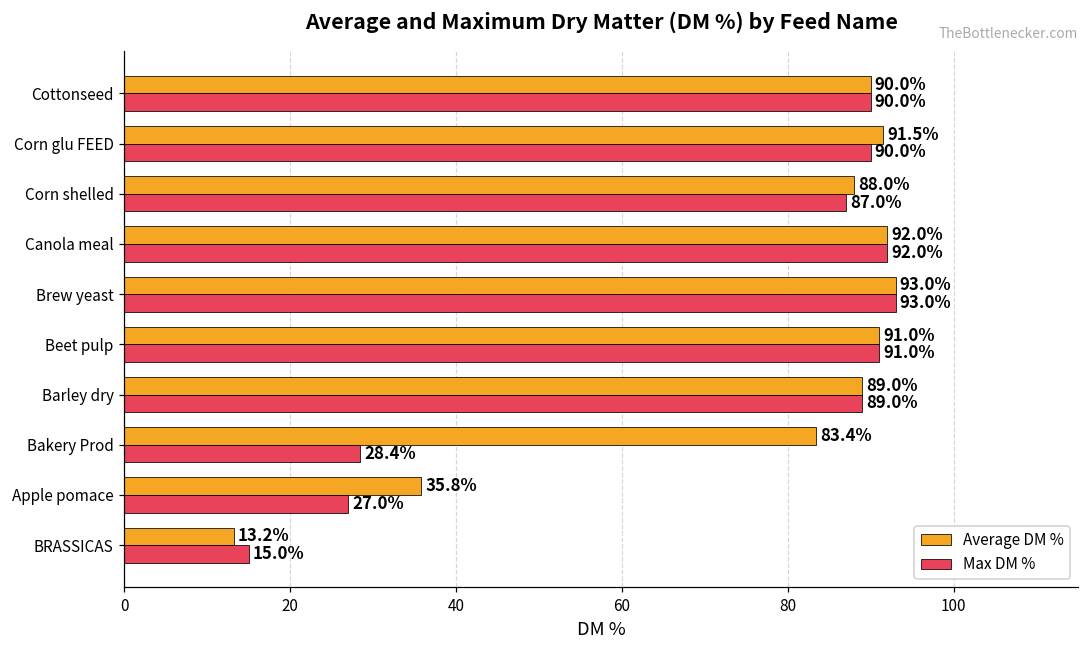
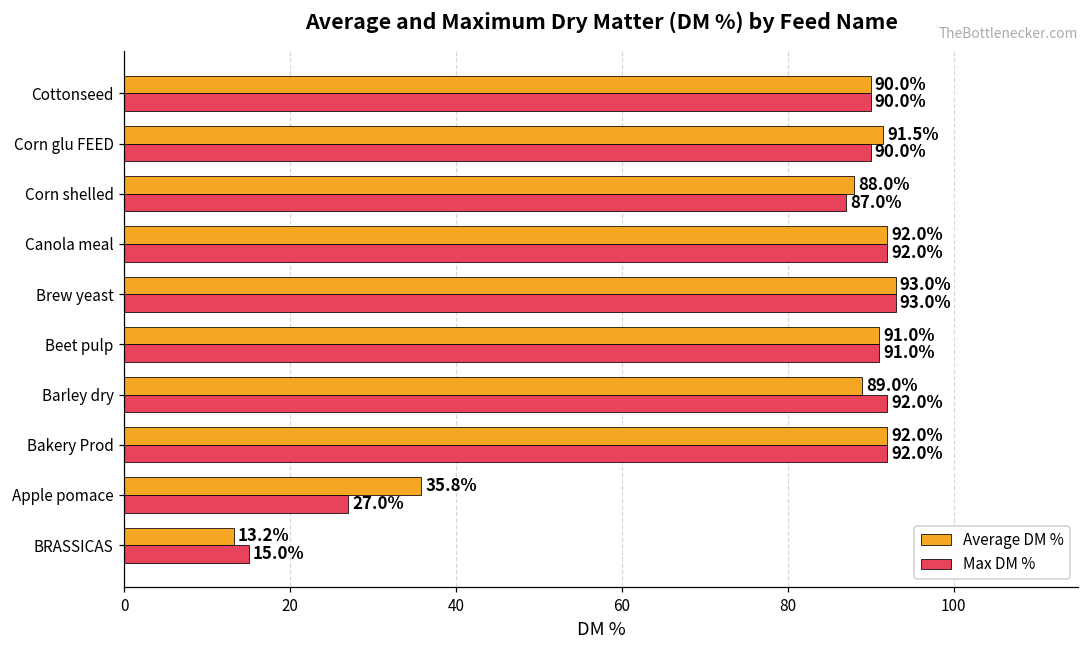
  {
    "Average DM %": {
      "Cottonseed": "90.0%",
      "Corn glu FEED": "91.5%",
      "Corn shelled": "88.0%",
      "Canola meal": "92.0%",
      "Brew yeast": "93.0%",
      "Beet pulp": "91.0%",
      "Barley dry": "89.0%",
-     "Bakery Prod": "83.4%",
+     "Bakery Prod": "92.0%",
      "Apple pomace": "35.8%",
      "BRASSICAS": "13.2%"
    },
    "Max DM %": {
      "Cottonseed": "90.0%",
      "Corn glu FEED": "90.0%",
      "Corn shelled": "87.0%",
      "Canola meal": "92.0%",
      "Brew yeast": "93.0%",
      "Beet pulp": "91.0%",
-     "Barley dry": "89.0%",
-     "Bakery Prod": "28.4%",
+     "Barley dry": "92.0%",
+     "Bakery Prod": "92.0%",
      "Apple pomace": "27.0%",
      "BRASSICAS": "15.0%"
    }
  }
